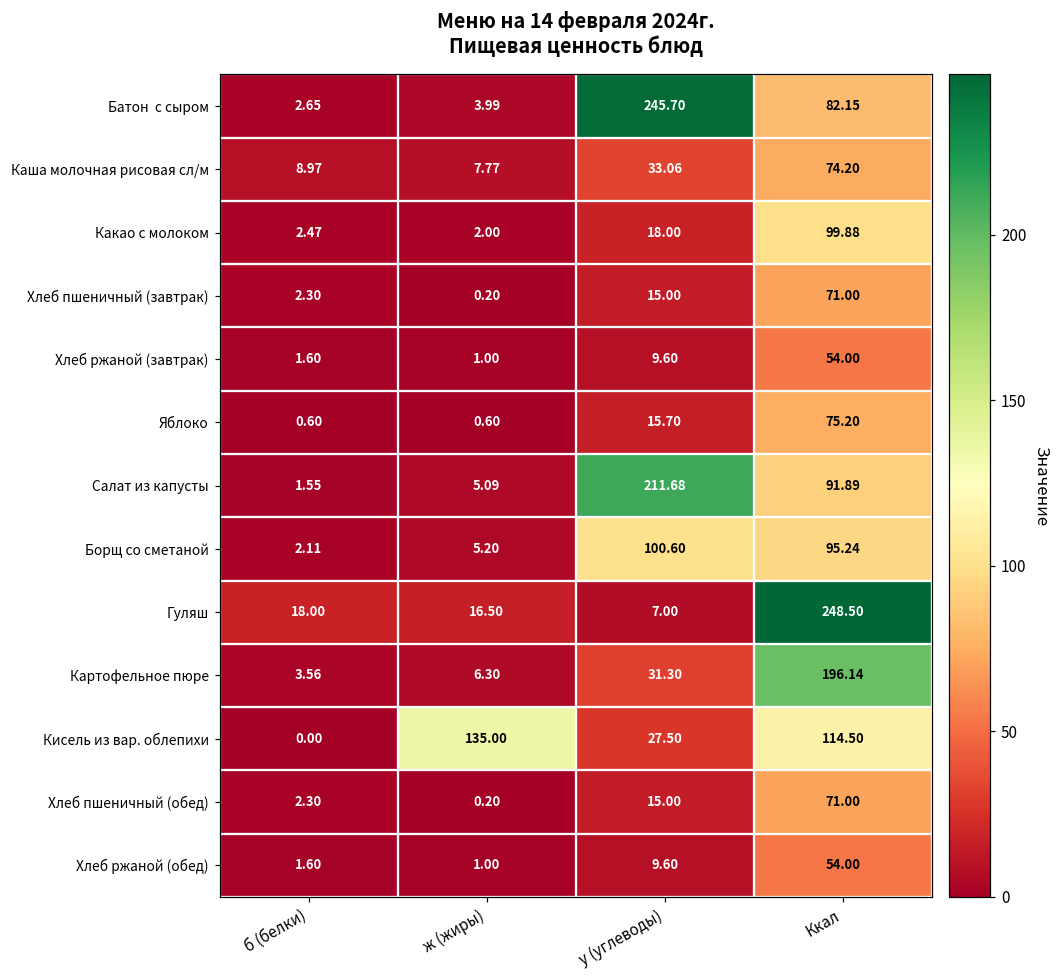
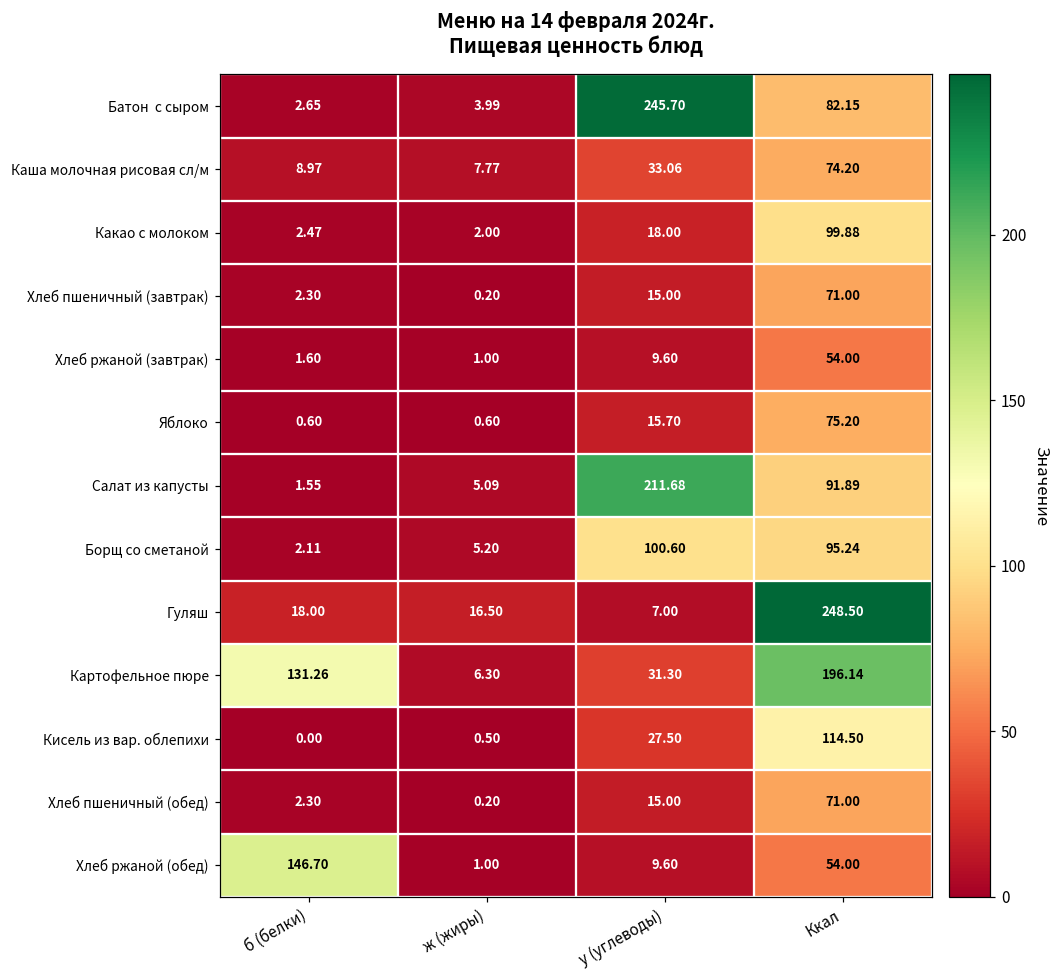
  {
    "Батон с сыром": {
      "б (белки)": 2.65,
      "ж (жиры)": 3.99,
      "у (углеводы)": 245.70,
      "Ккал": 82.15
    },
    "Каша молочная рисовая сл/м": {
      "б (белки)": 8.97,
      "ж (жиры)": 7.77,
      "у (углеводы)": 33.06,
      "Ккал": 74.20
    },
    "Какао с молоком": {
      "б (белки)": 2.47,
      "ж (жиры)": 2.00,
      "у (углеводы)": 18.00,
      "Ккал": 99.88
    },
    "Хлеб пшеничный (завтрак)": {
      "б (белки)": 2.30,
      "ж (жиры)": 0.20,
      "у (углеводы)": 15.00,
      "Ккал": 71.00
    },
    "Хлеб ржаной (завтрак)": {
      "б (белки)": 1.60,
      "ж (жиры)": 1.00,
      "у (углеводы)": 9.60,
      "Ккал": 54.00
    },
    "Яблоко": {
      "б (белки)": 0.60,
      "ж (жиры)": 0.60,
      "у (углеводы)": 15.70,
      "Ккал": 75.20
    },
    "Салат из капусты": {
      "б (белки)": 1.55,
      "ж (жиры)": 5.09,
      "у (углеводы)": 211.68,
      "Ккал": 91.89
    },
    "Борщ со сметаной": {
      "б (белки)": 2.11,
      "ж (жиры)": 5.20,
      "у (углеводы)": 100.60,
      "Ккал": 95.24
    },
    "Гуляш": {
      "б (белки)": 18.00,
      "ж (жиры)": 16.50,
      "у (углеводы)": 7.00,
      "Ккал": 248.50
    },
    "Картофельное пюре": {
-     "б (белки)": 3.56,
+     "б (белки)": 131.26,
      "ж (жиры)": 6.30,
      "у (углеводы)": 31.30,
      "Ккал": 196.14
    },
    "Кисель из вар. облепихи": {
      "б (белки)": 0.00,
-     "ж (жиры)": 135.00,
+     "ж (жиры)": 0.50,
      "у (углеводы)": 27.50,
      "Ккал": 114.50
    },
    "Хлеб пшеничный (обед)": {
      "б (белки)": 2.30,
      "ж (жиры)": 0.20,
      "у (углеводы)": 15.00,
      "Ккал": 71.00
    },
    "Хлеб ржаной (обед)": {
-     "б (белки)": 1.60,
+     "б (белки)": 146.70,
      "ж (жиры)": 1.00,
      "у (углеводы)": 9.60,
      "Ккал": 54.00
    }
  }
